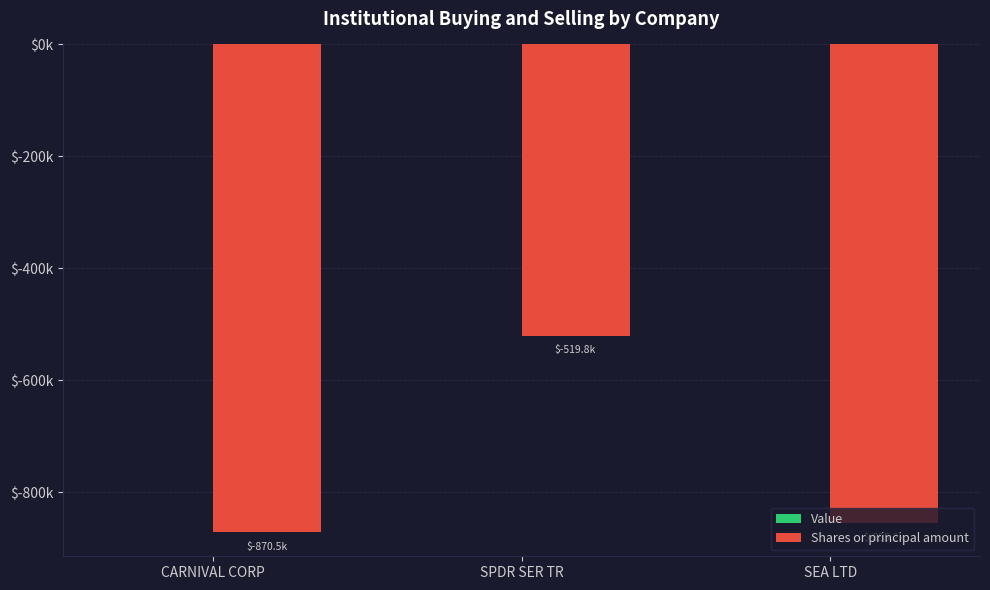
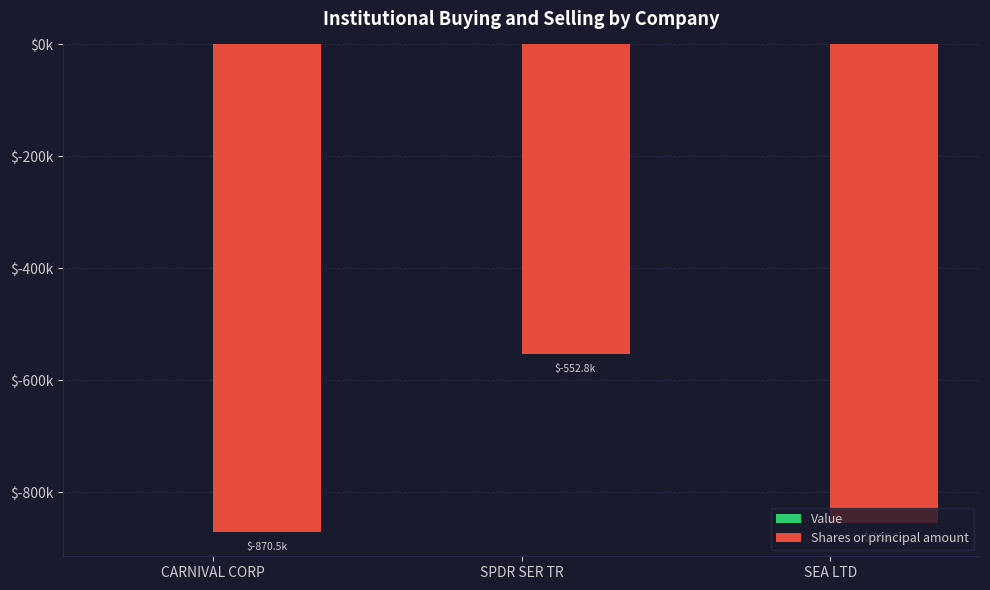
  {
    "Value": {
      "CARNIVAL CORP": "$0",
      "SPDR SER TR": "$0",
      "SEA LTD": "$0"
    },
    "Shares or principal amount": {
      "CARNIVAL CORP": "$-870.5k",
-     "SPDR SER TR": "$-519.8k"
+     "SPDR SER TR": "$-552.8k"
    }
  }
